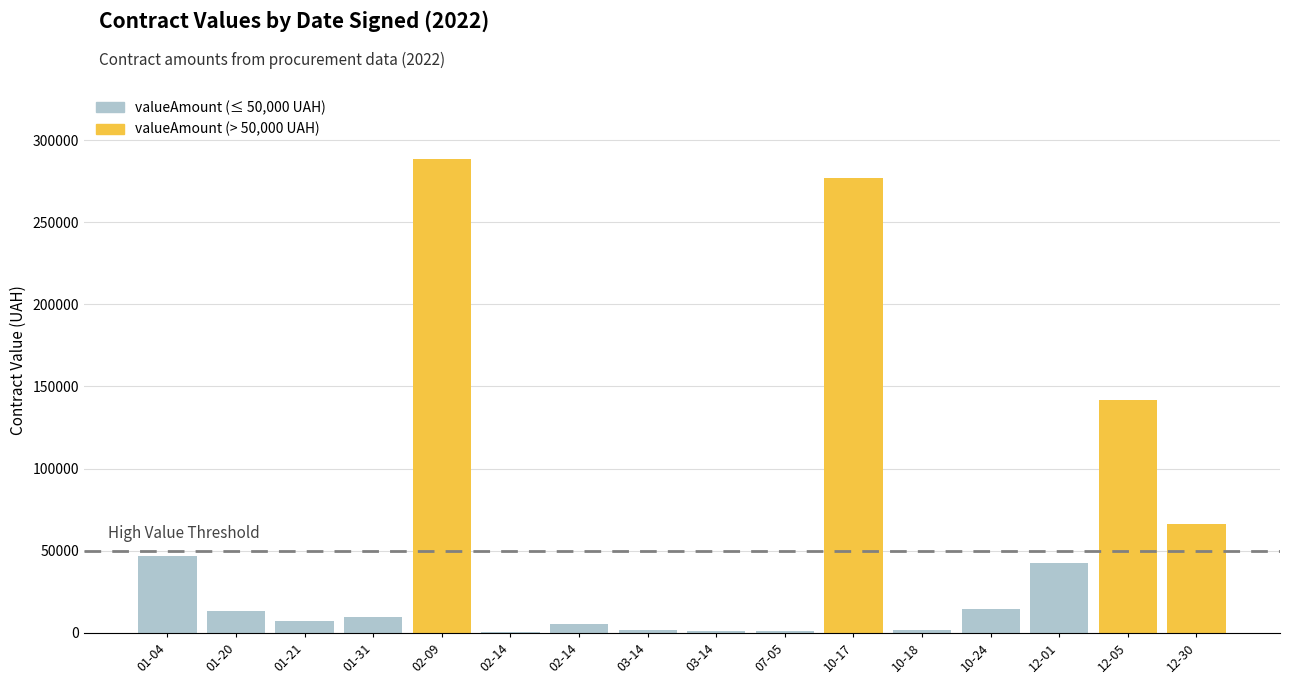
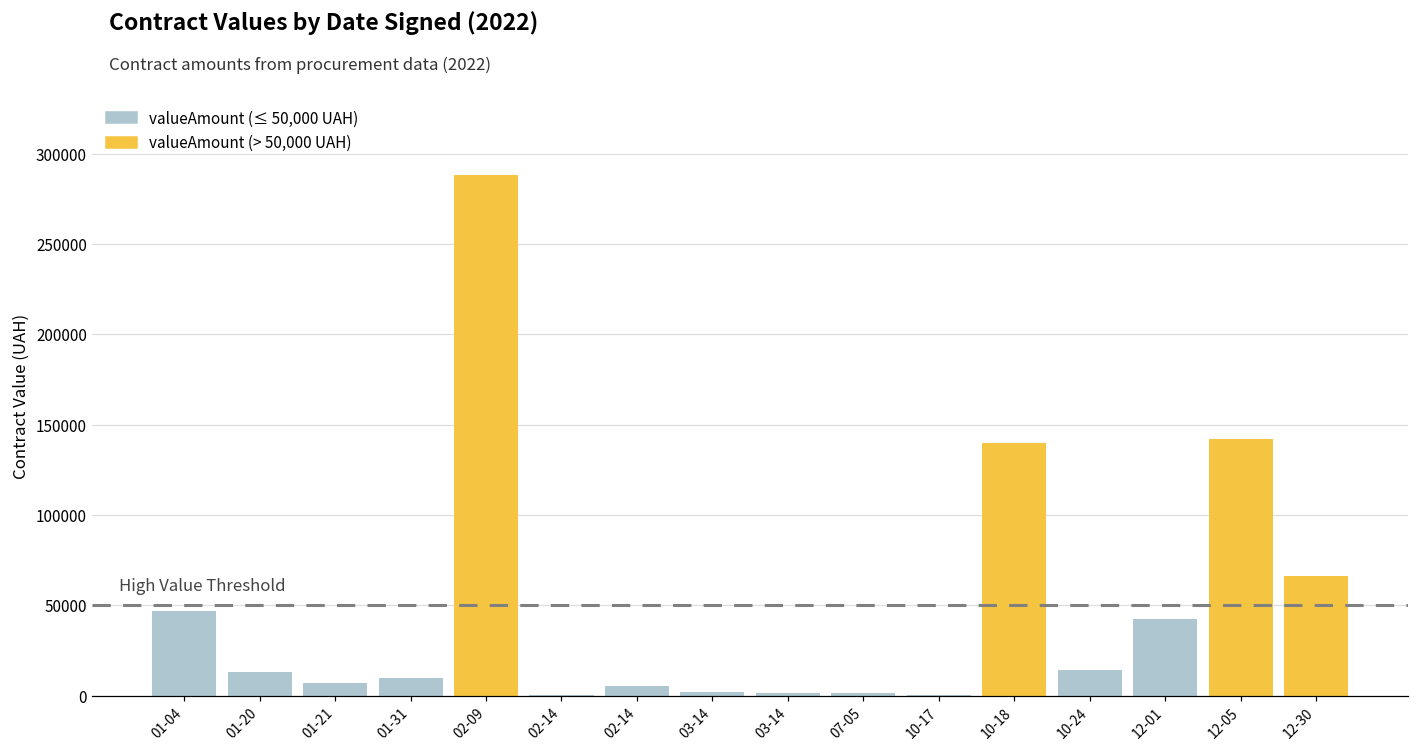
  {
    "01-04": 47000,
    "01-20": 13000,
    "01-21": 7000,
    "01-31": 10000,
    "02-09": 288000,
-   "10-17": 277000,
-   "10-18": 2000,
+   "10-17": 0,
+   "10-18": 140000,
    "10-24": 14000,
    "12-01": 42000,
    "12-05": 142000,
    "12-30": 66000
  }
